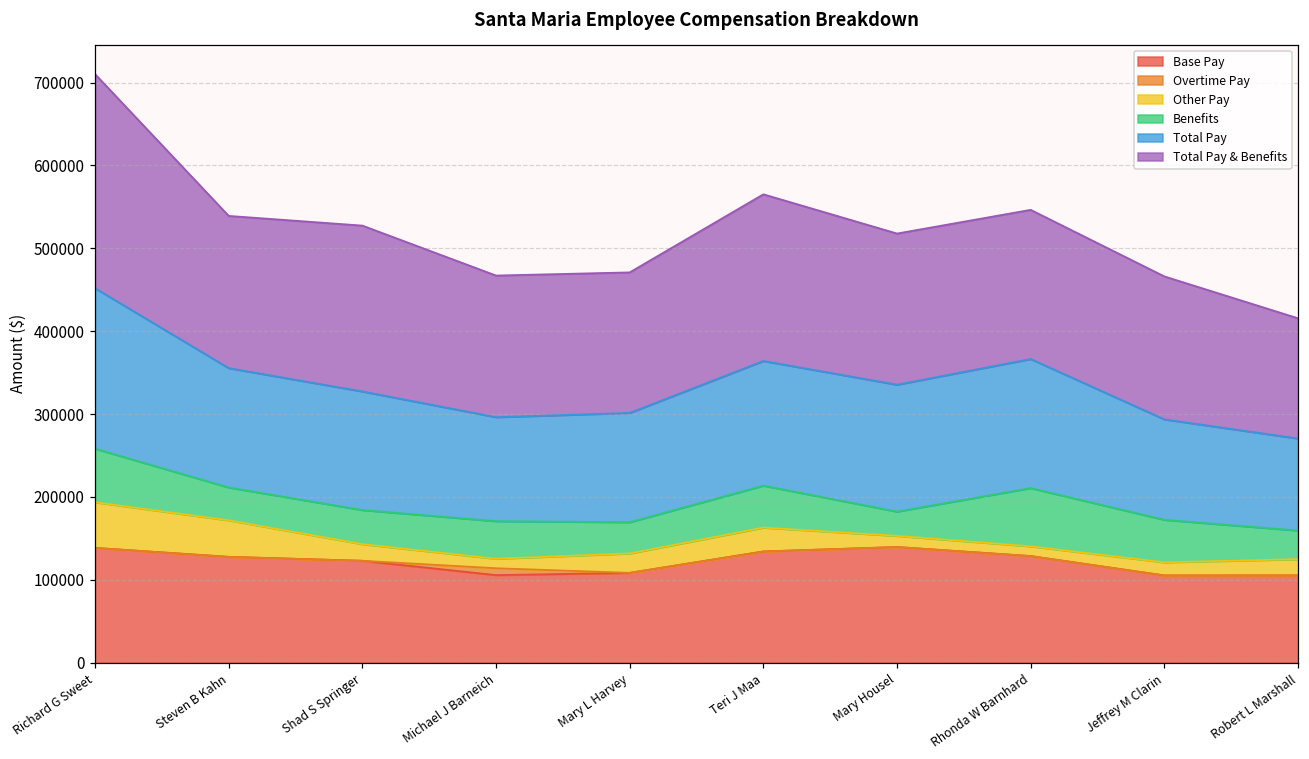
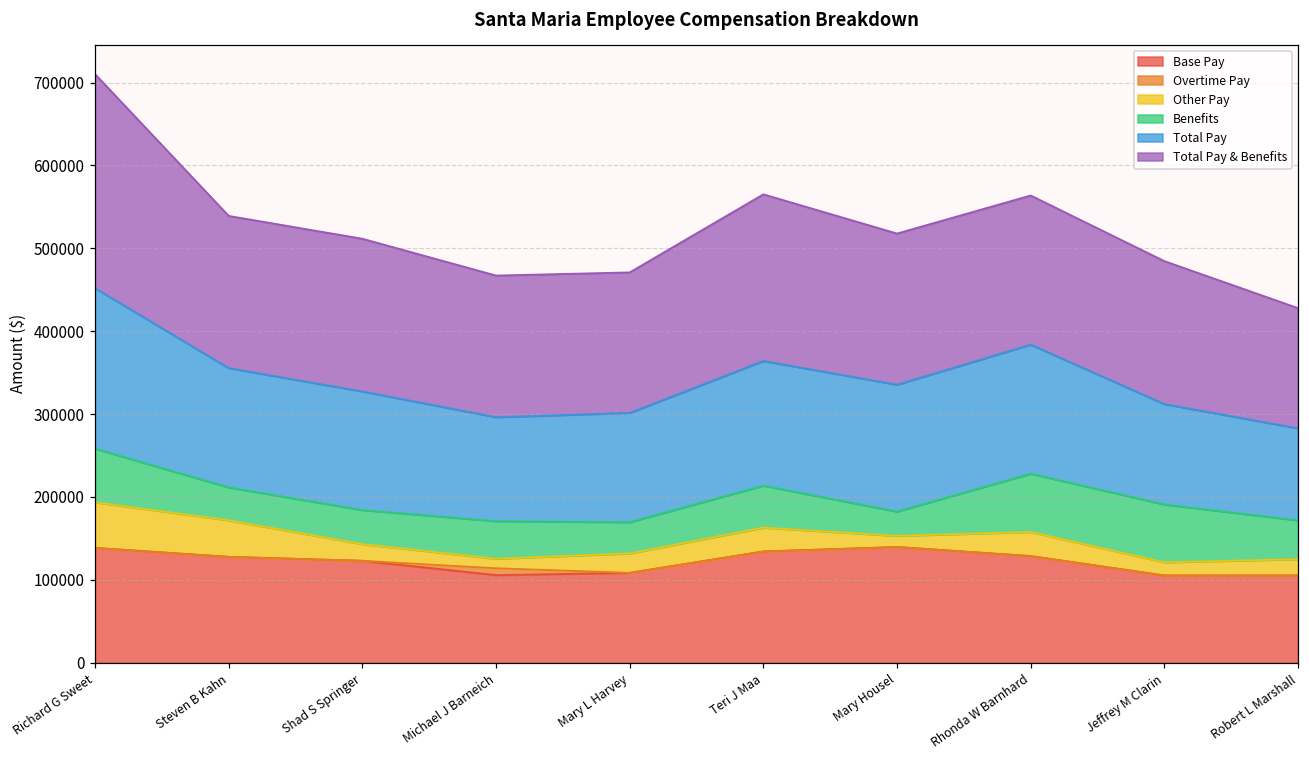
  {
    "Other Pay": {
      "Richard G Sweet": 60000,
      "Steven B Kahn": 40000,
      "Shad S Springer": 20000,
      "Michael J Barneich": 10000,
      "Mary L Harvey": 20000,
      "Teri J Maa": 30000,
      "Mary Housel": 10000,
-     "Rhonda W Barnhard": 10000,
+     "Rhonda W Barnhard": 30000,
      "Jeffrey M Clarin": 20000,
      "Robert L Marshall": 20000
    },
    "Benefits": {
      "Richard G Sweet": 60000,
      "Steven B Kahn": 40000,
      "Shad S Springer": 40000,
      "Michael J Barneich": 50000,
      "Mary L Harvey": 40000,
      "Teri J Maa": 50000,
      "Mary Housel": 30000,
      "Rhonda W Barnhard": 70000,
-     "Jeffrey M Clarin": 50000,
-     "Robert L Marshall": 30000
+     "Jeffrey M Clarin": 70000,
+     "Robert L Marshall": 50000
    },
    "Total Pay": {
      "Richard G Sweet": 190000,
      "Steven B Kahn": 140000,
      "Shad S Springer": 140000,
      "Michael J Barneich": 130000,
      "Mary L Harvey": 130000,
      "Teri J Maa": 150000,
      "Mary Housel": 150000,
      "Rhonda W Barnhard": 160000,
      "Jeffrey M Clarin": 120000,
      "Robert L Marshall": 110000
    },
    "Total Pay & Benefits": {
      "Richard G Sweet": 260000,
      "Steven B Kahn": 180000,
-     "Shad S Springer": 200000,
+     "Shad S Springer": 180000,
      "Michael J Barneich": 170000,
      "Mary L Harvey": 170000,
      "Teri J Maa": 200000,
      "Mary Housel": 180000,
      "Rhonda W Barnhard": 180000,
      "Jeffrey M Clarin": 170000,
      "Robert L Marshall": 150000
    }
  }
